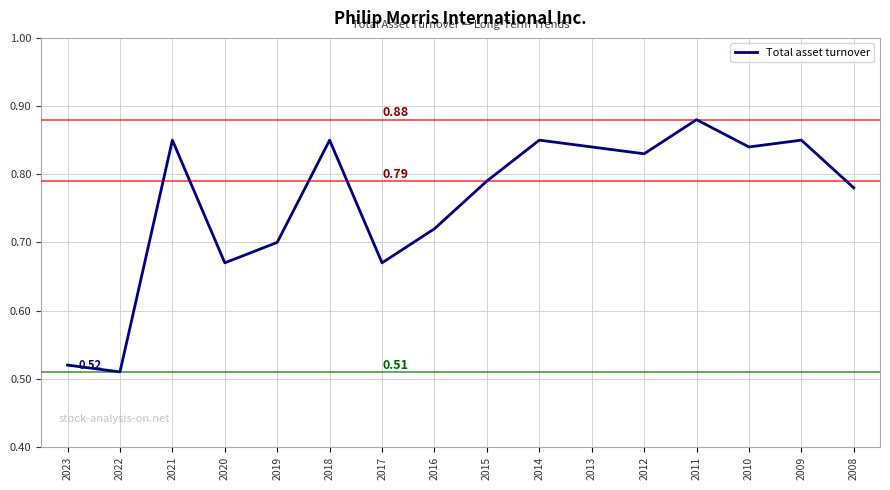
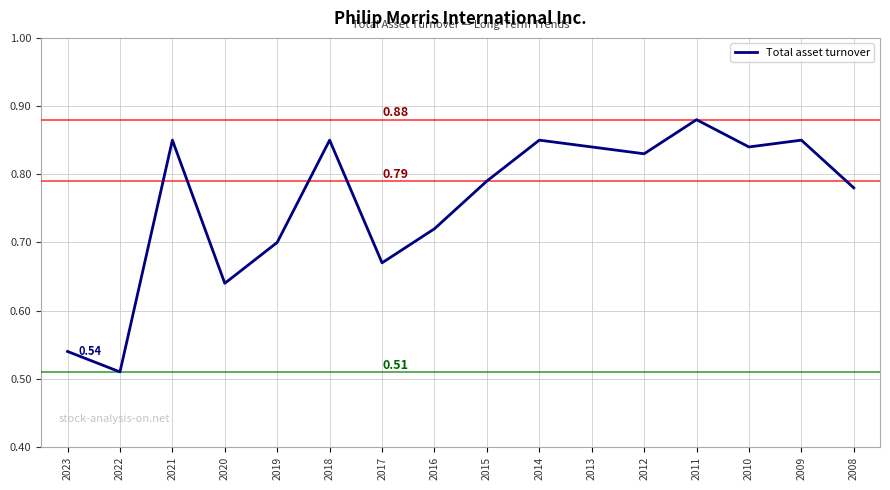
  {
-   "2023": 0.52,
-   "2020": 0.67
+   "2023": 0.54,
+   "2020": 0.64
  }
